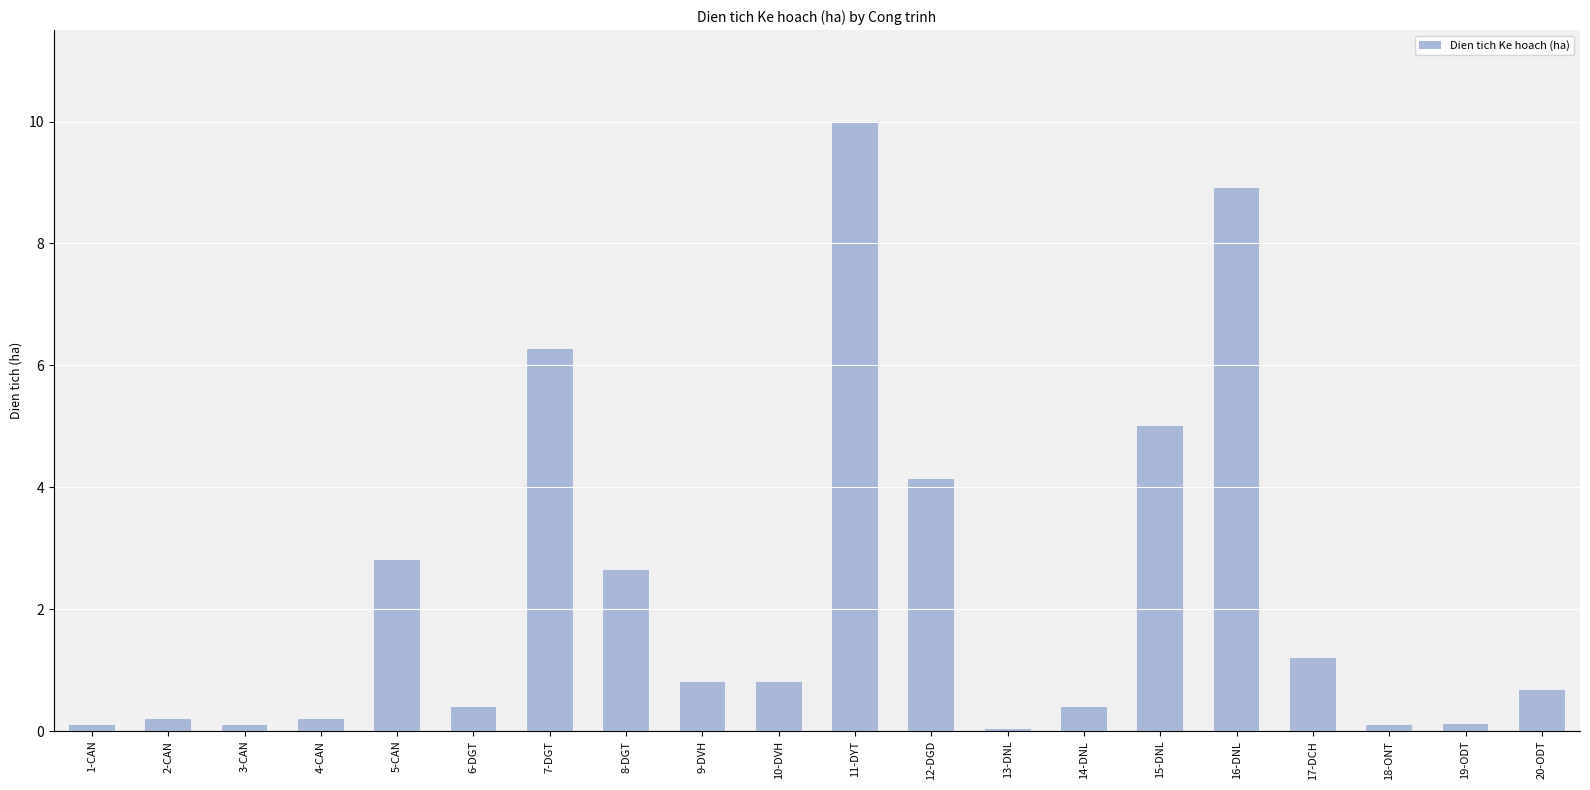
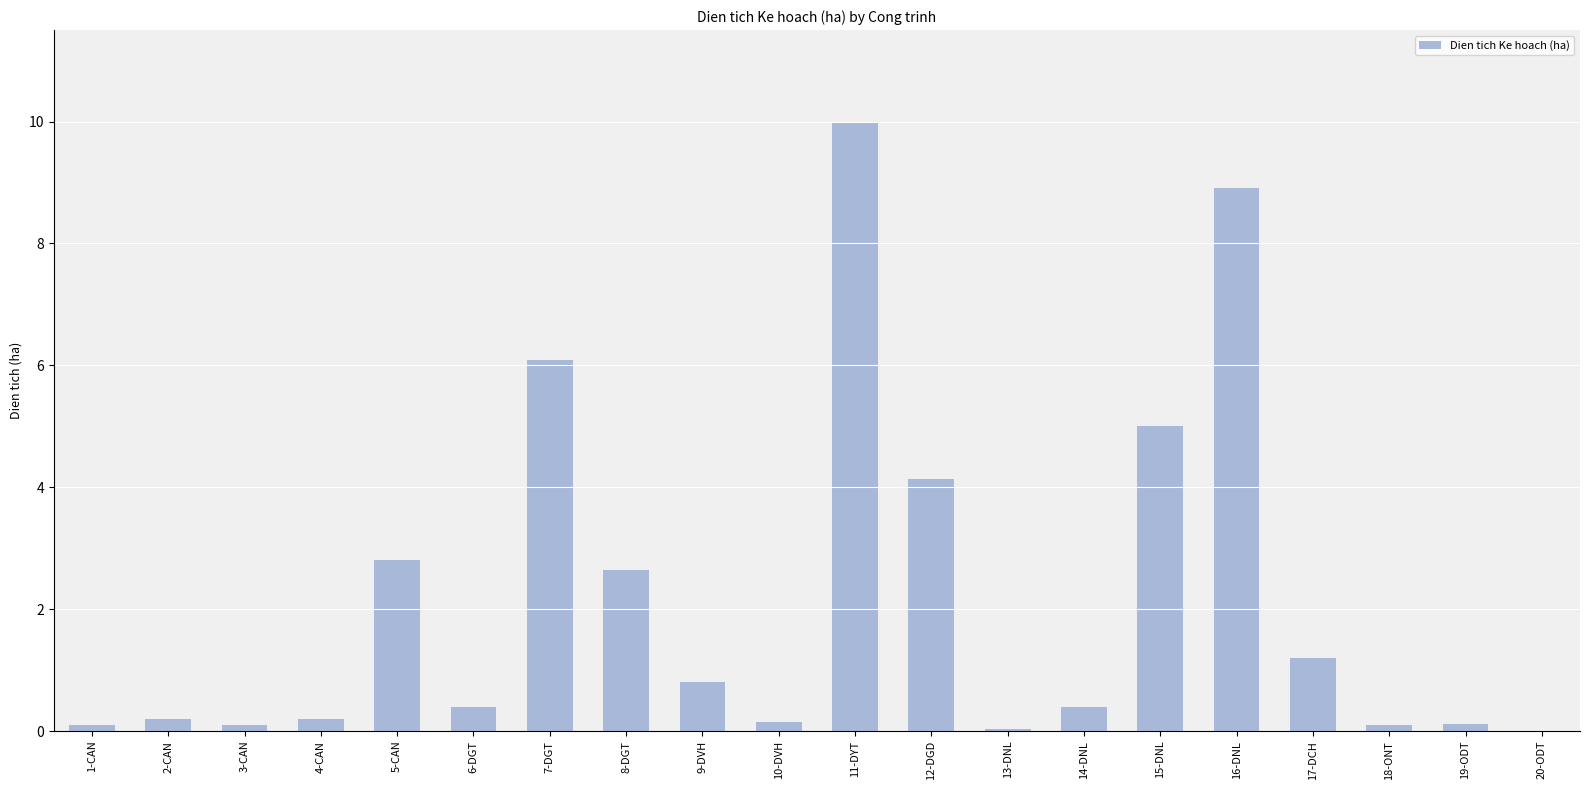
  {
    "1-CAN": 0.1,
    "2-CAN": 0.2,
    "3-CAN": 0.1,
    "4-CAN": 0.2,
    "5-CAN": 2.8,
    "6-DGT": 0.4,
-   "7-DGT": 6.3,
+   "7-DGT": 6.1,
    "8-DGT": 2.7,
    "9-DVH": 0.8,
-   "10-DVH": 0.8,
+   "10-DVH": 0.2,
    "11-DYT": 10.0,
    "12-DGD": 4.1,
    "14-DNL": 0.4,
    "15-DNL": 5.0,
    "16-DNL": 8.9,
    "17-DCH": 1.2,
    "18-ONT": 0.1,
    "19-ODT": 0.1,
-   "20-ODT": 0.7
+   "20-ODT": 0.0
  }
